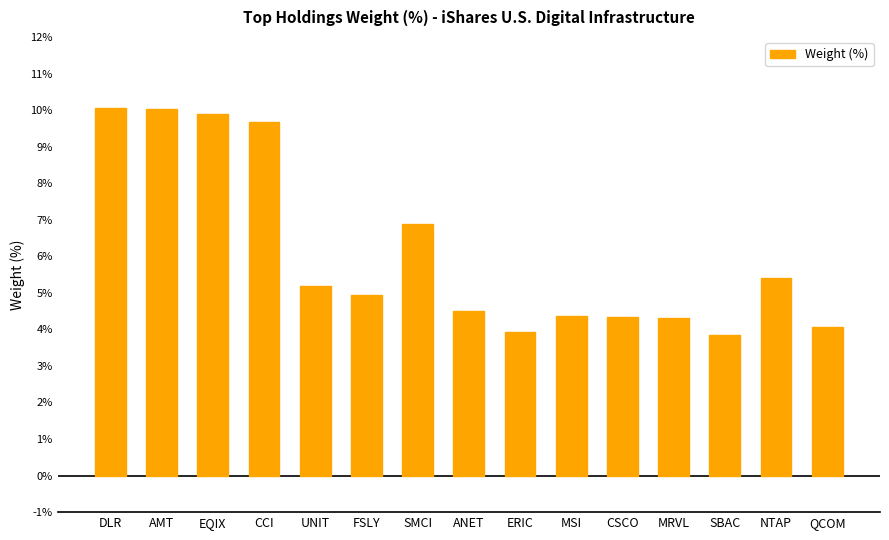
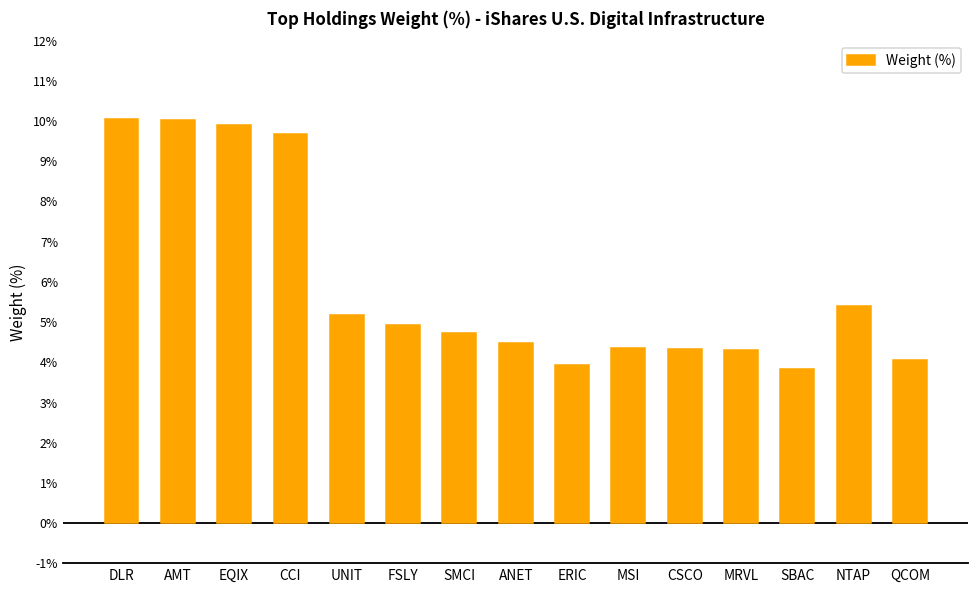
  {
    "DLR": "10.1%",
    "AMT": "10.0%",
    "EQIX": "9.9%",
    "CCI": "9.7%",
    "UNIT": "5.2%",
    "FSLY": "4.9%",
-   "SMCI": "6.9%",
+   "SMCI": "4.7%",
    "ANET": "4.5%",
    "ERIC": "3.9%",
    "MSI": "4.4%",
    "CSCO": "4.3%",
    "MRVL": "4.3%",
    "SBAC": "3.8%",
    "NTAP": "5.4%",
    "QCOM": "4.1%"
  }
